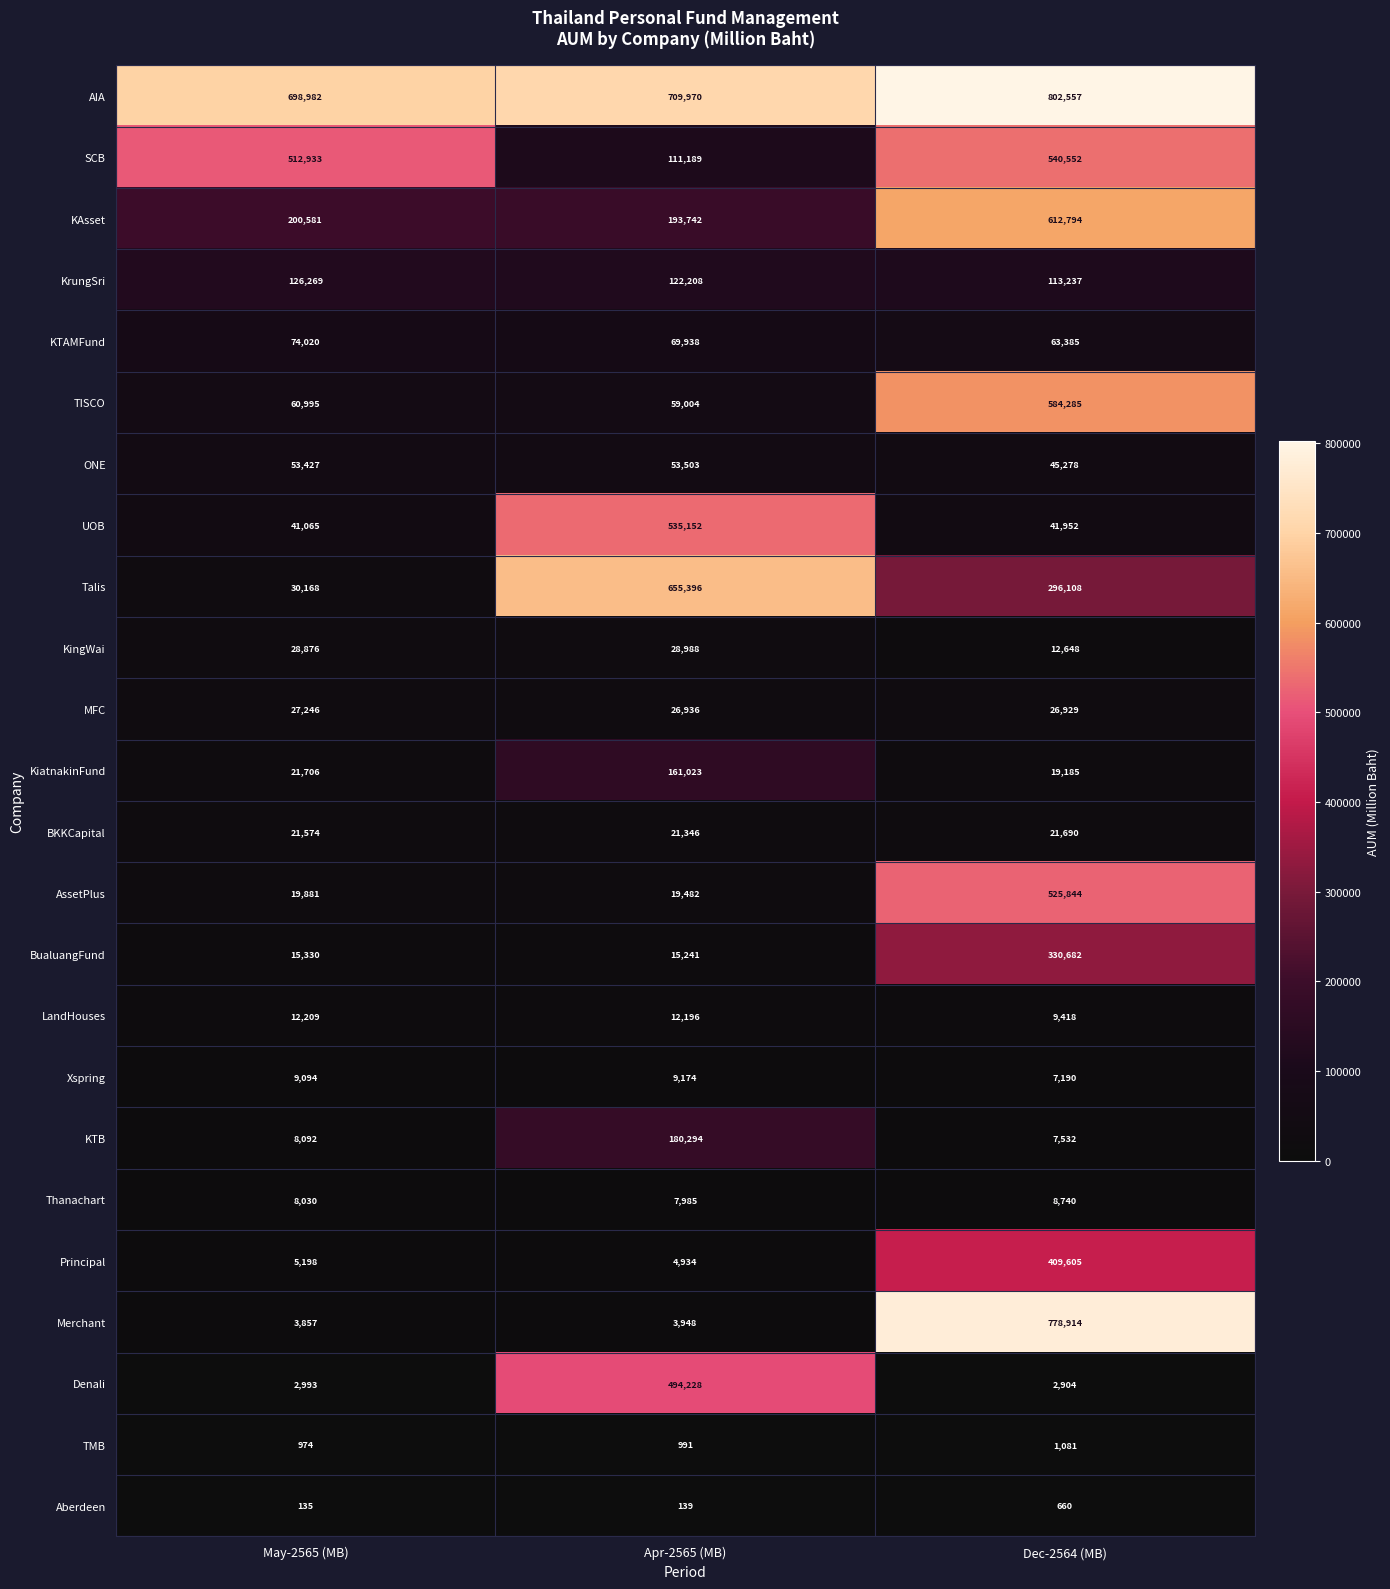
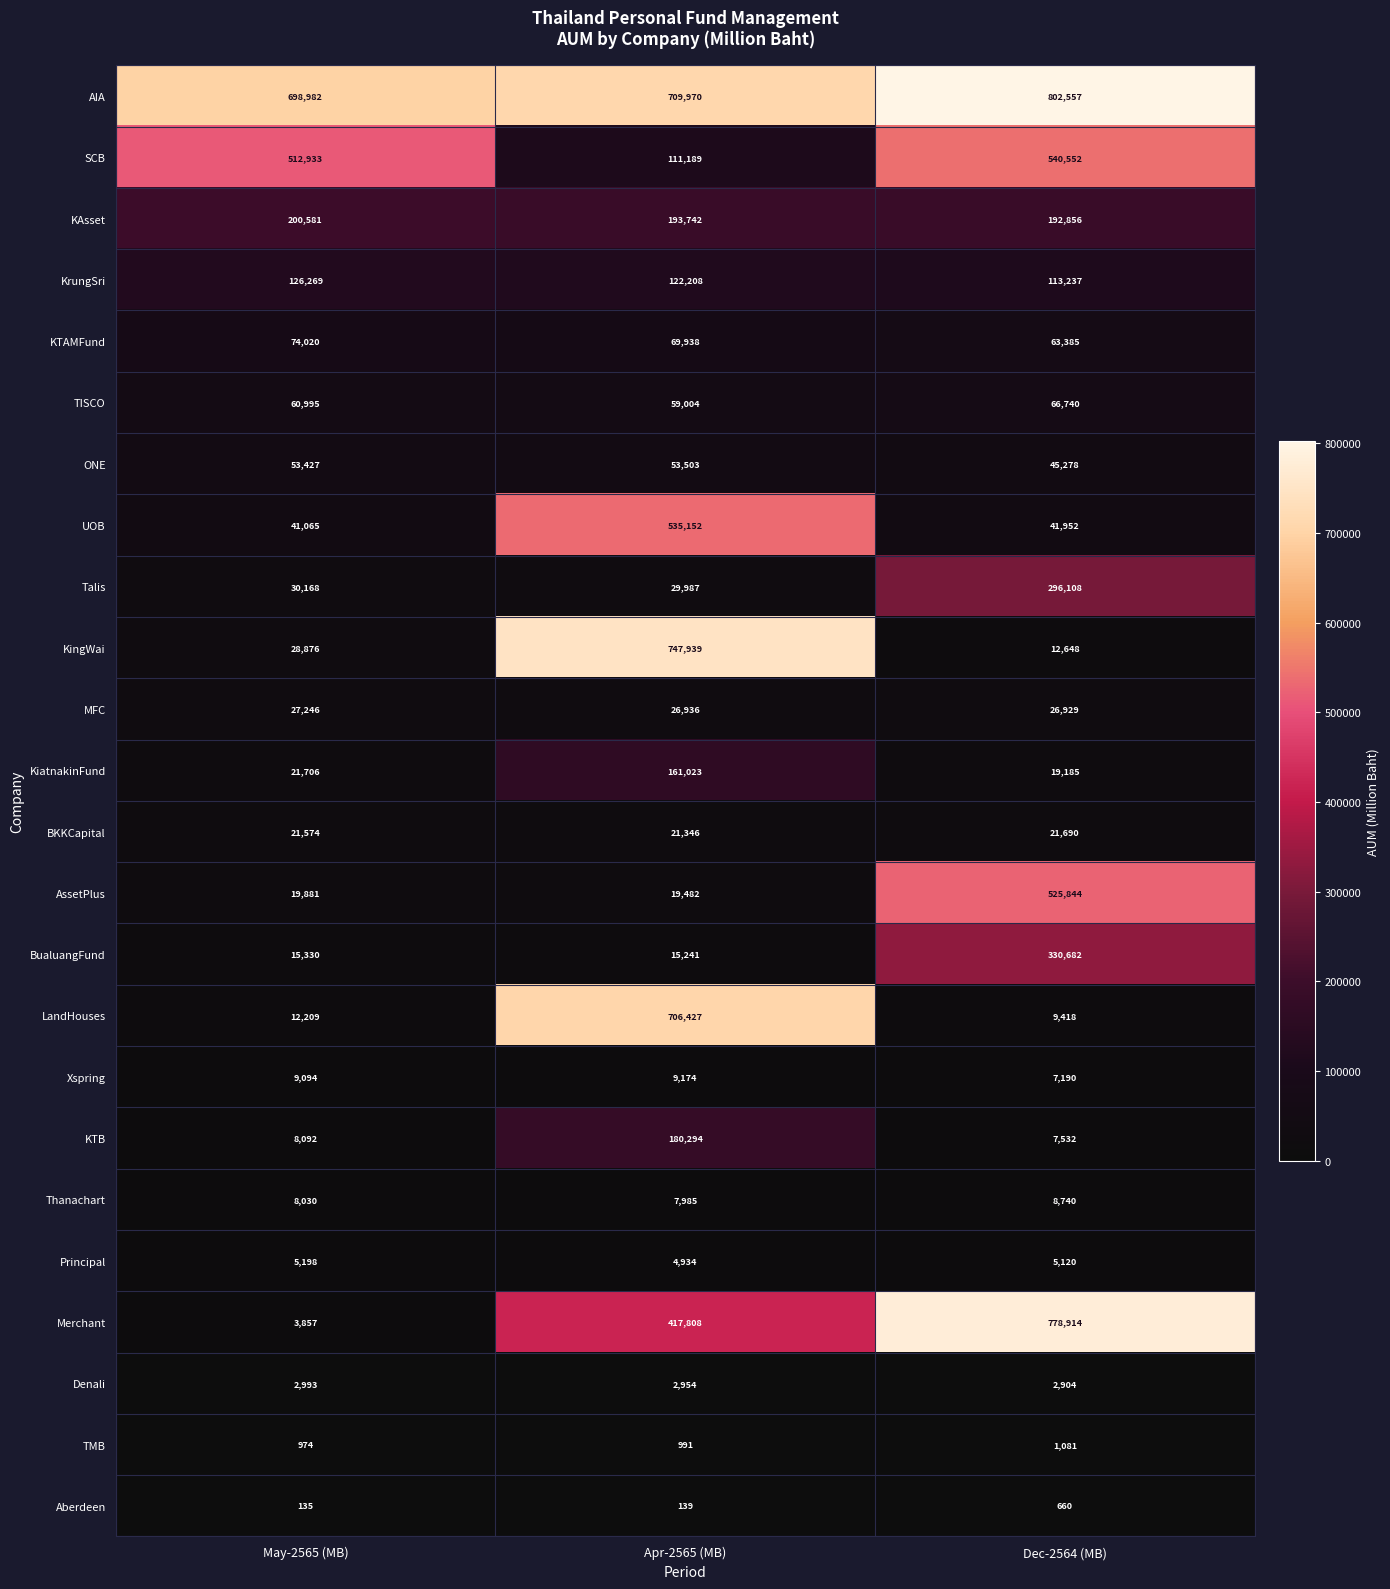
  {
    "AIA": {
      "May-2565 (MB)": "698,982",
      "Apr-2565 (MB)": "709,970",
      "Dec-2564 (MB)": "802,557"
    },
    "SCB": {
      "May-2565 (MB)": "512,933",
      "Apr-2565 (MB)": "111,189",
      "Dec-2564 (MB)": "540,552"
    },
    "KAsset": {
      "May-2565 (MB)": "200,581",
      "Apr-2565 (MB)": "193,742",
-     "Dec-2564 (MB)": "612,794"
+     "Dec-2564 (MB)": "192,856"
    },
    "KrungSri": {
      "May-2565 (MB)": "126,269",
      "Apr-2565 (MB)": "122,208",
      "Dec-2564 (MB)": "113,237"
    },
    "KTAMFund": {
      "May-2565 (MB)": "74,020",
      "Apr-2565 (MB)": "69,938",
      "Dec-2564 (MB)": "63,385"
    },
    "TISCO": {
      "May-2565 (MB)": "60,995",
      "Apr-2565 (MB)": "59,004",
-     "Dec-2564 (MB)": "584,285"
+     "Dec-2564 (MB)": "66,740"
    },
    "ONE": {
      "May-2565 (MB)": "53,427",
      "Apr-2565 (MB)": "53,503",
      "Dec-2564 (MB)": "45,278"
    },
    "UOB": {
      "May-2565 (MB)": "41,065",
      "Apr-2565 (MB)": "535,152",
      "Dec-2564 (MB)": "41,952"
    },
    "Talis": {
      "May-2565 (MB)": "30,168",
-     "Apr-2565 (MB)": "655,396",
+     "Apr-2565 (MB)": "29,987",
      "Dec-2564 (MB)": "296,108"
    },
    "KingWai": {
      "May-2565 (MB)": "28,876",
-     "Apr-2565 (MB)": "28,988",
+     "Apr-2565 (MB)": "747,939",
      "Dec-2564 (MB)": "12,648"
    },
    "MFC": {
      "May-2565 (MB)": "27,246",
      "Apr-2565 (MB)": "26,936",
      "Dec-2564 (MB)": "26,929"
    },
    "KiatnakinFund": {
      "May-2565 (MB)": "21,706",
      "Apr-2565 (MB)": "161,023",
      "Dec-2564 (MB)": "19,185"
    },
    "BKKCapital": {
      "May-2565 (MB)": "21,574",
      "Apr-2565 (MB)": "21,346",
      "Dec-2564 (MB)": "21,690"
    },
    "AssetPlus": {
      "May-2565 (MB)": "19,881",
      "Apr-2565 (MB)": "19,482",
      "Dec-2564 (MB)": "525,844"
    },
    "BualuangFund": {
      "May-2565 (MB)": "15,330",
      "Apr-2565 (MB)": "15,241",
      "Dec-2564 (MB)": "330,682"
    },
    "LandHouses": {
      "May-2565 (MB)": "12,209",
-     "Apr-2565 (MB)": "12,196",
+     "Apr-2565 (MB)": "706,427",
      "Dec-2564 (MB)": "9,418"
    },
    "Xspring": {
      "May-2565 (MB)": "9,094",
      "Apr-2565 (MB)": "9,174",
      "Dec-2564 (MB)": "7,190"
    },
    "KTB": {
      "May-2565 (MB)": "8,092",
      "Apr-2565 (MB)": "180,294",
      "Dec-2564 (MB)": "7,532"
    },
    "Thanachart": {
      "May-2565 (MB)": "8,030",
      "Apr-2565 (MB)": "7,985",
      "Dec-2564 (MB)": "8,740"
    },
    "Principal": {
      "May-2565 (MB)": "5,198",
      "Apr-2565 (MB)": "4,934",
-     "Dec-2564 (MB)": "409,605"
+     "Dec-2564 (MB)": "5,120"
    },
    "Merchant": {
      "May-2565 (MB)": "3,857",
-     "Apr-2565 (MB)": "3,948",
+     "Apr-2565 (MB)": "417,808",
      "Dec-2564 (MB)": "778,914"
    },
    "Denali": {
      "May-2565 (MB)": "2,993",
-     "Apr-2565 (MB)": "494,228",
+     "Apr-2565 (MB)": "2,954",
      "Dec-2564 (MB)": "2,904"
    },
    "TMB": {
      "May-2565 (MB)": "974",
      "Apr-2565 (MB)": "991",
      "Dec-2564 (MB)": "1,081"
    },
    "Aberdeen": {
      "May-2565 (MB)": "135",
      "Apr-2565 (MB)": "139",
      "Dec-2564 (MB)": "660"
    }
  }
